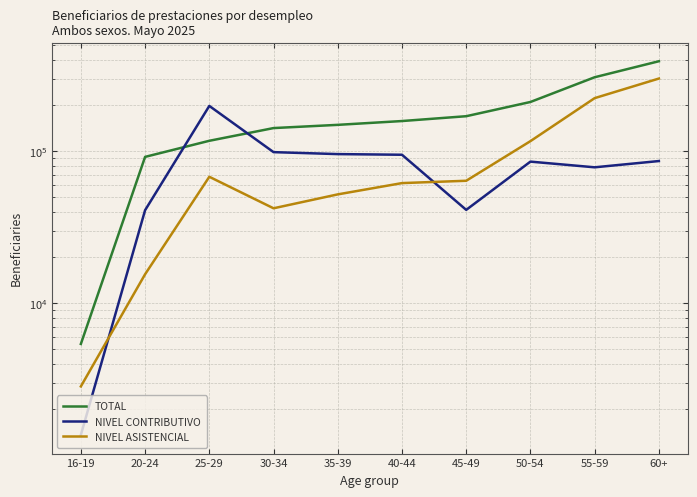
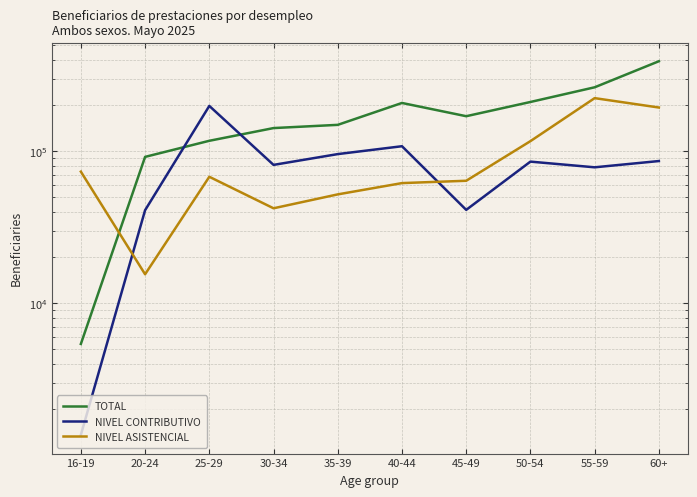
  {
    "TOTAL": {
      "16-19": 5400,
      "20-24": 90000,
      "25-29": 120000,
      "30-34": 140000,
      "35-39": 150000,
-     "40-44": 160000,
+     "40-44": 210000,
      "45-49": 170000,
      "50-54": 210000,
-     "55-59": 310000,
+     "55-59": 260000,
      "60+": 390000
    },
    "NIVEL CONTRIBUTIVO": {
      "20-24": 41000,
      "25-29": 200000,
-     "30-34": 100000,
+     "30-34": 80000,
      "35-39": 100000,
-     "40-44": 90000,
+     "40-44": 110000,
      "45-49": 41000,
      "50-54": 90000,
      "55-59": 80000,
      "60+": 90000
    },
    "NIVEL ASISTENCIAL": {
-     "16-19": 2800,
+     "16-19": 70000,
      "20-24": 15000,
      "25-29": 70000,
      "30-34": 42000,
      "35-39": 52000,
      "40-44": 62000,
      "45-49": 64000,
      "50-54": 120000,
      "55-59": 220000,
-     "60+": 300000
+     "60+": 190000
    }
  }
